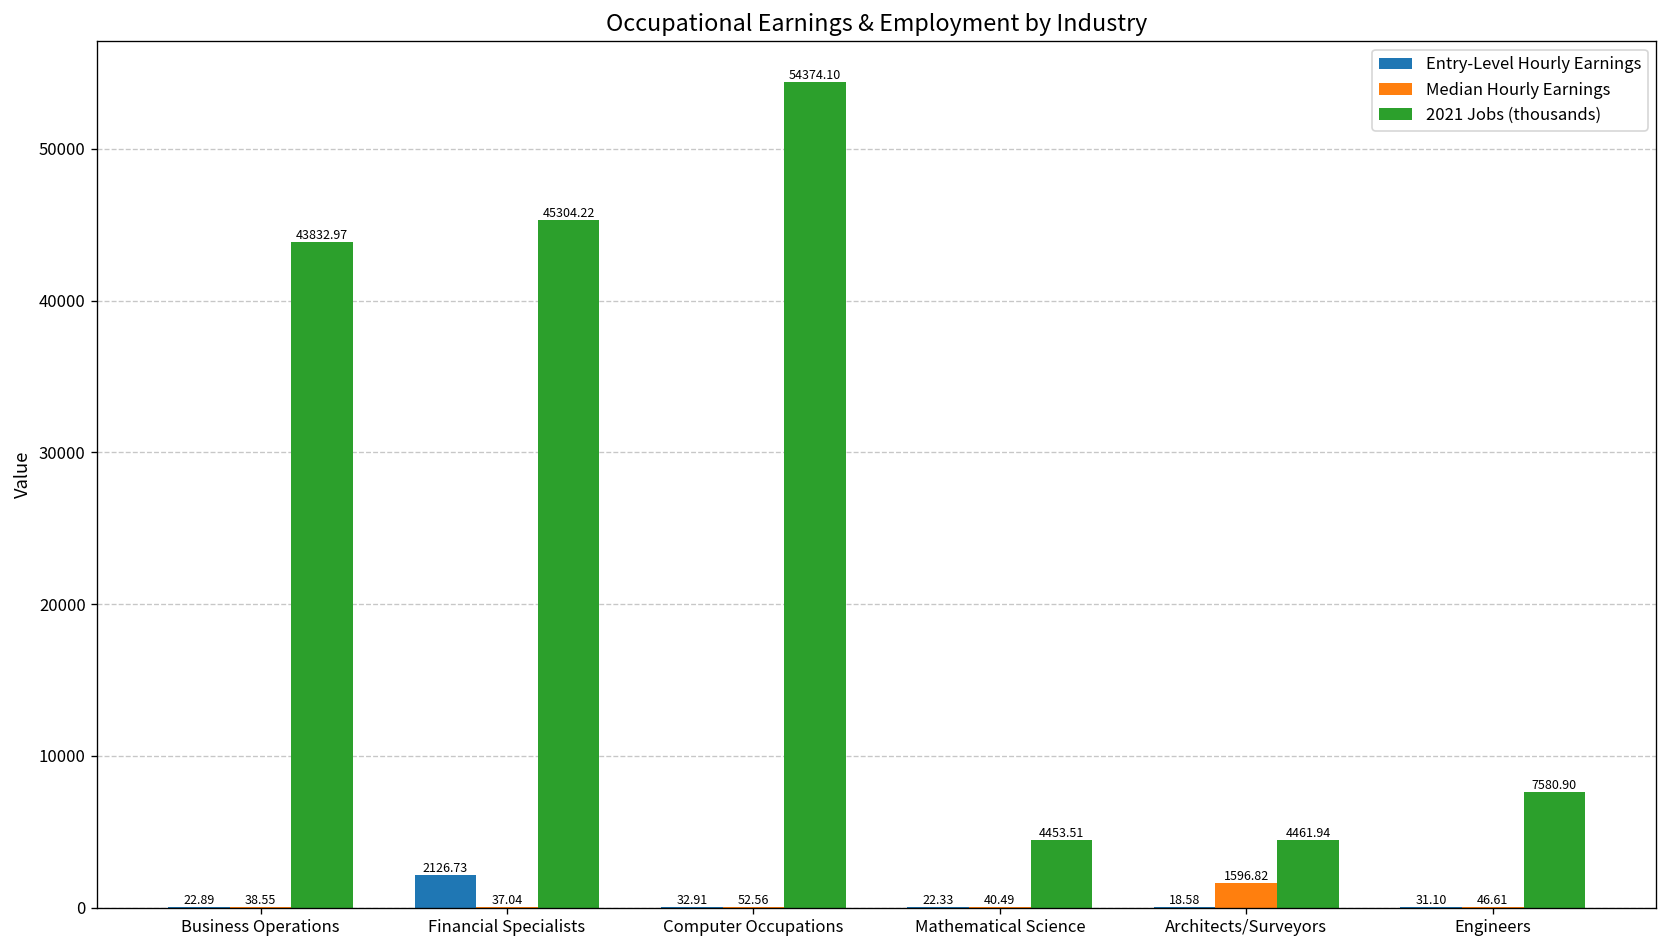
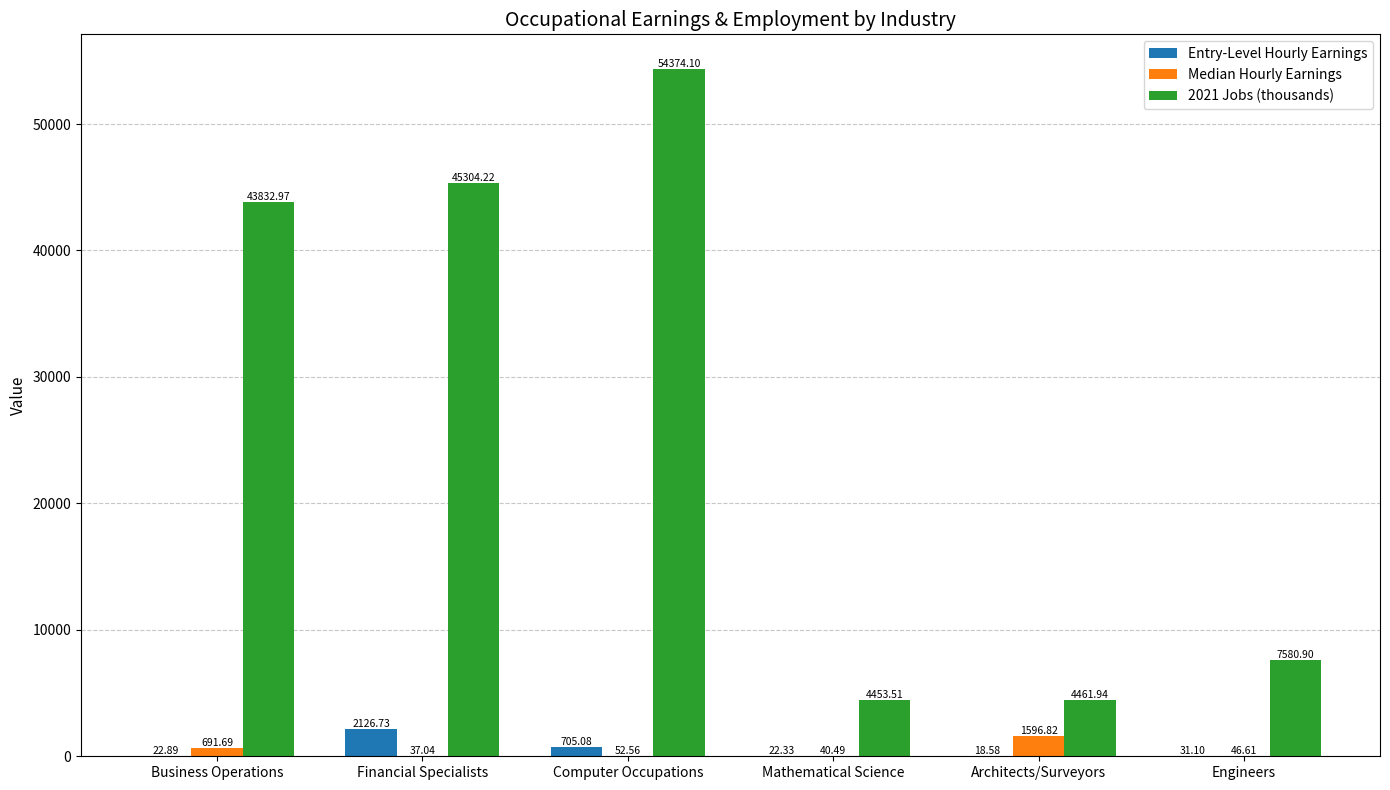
  {
    "Entry-Level Hourly Earnings": {
      "Business Operations": 22.89,
      "Financial Specialists": 2126.73,
-     "Computer Occupations": 32.91,
+     "Computer Occupations": 705.08,
      "Mathematical Science": 22.33,
      "Architects/Surveyors": 18.58,
      "Engineers": 31.10
    },
    "Median Hourly Earnings": {
-     "Business Operations": 38.55,
+     "Business Operations": 691.69,
      "Financial Specialists": 37.04,
      "Computer Occupations": 52.56,
      "Mathematical Science": 40.49,
      "Architects/Surveyors": 1596.82,
      "Engineers": 46.61
    },
    "2021 Jobs (thousands)": {
      "Business Operations": 43832.97,
      "Financial Specialists": 45304.22,
      "Computer Occupations": 54374.10,
      "Mathematical Science": 4453.51,
      "Architects/Surveyors": 4461.94,
      "Engineers": 7580.90
    }
  }
